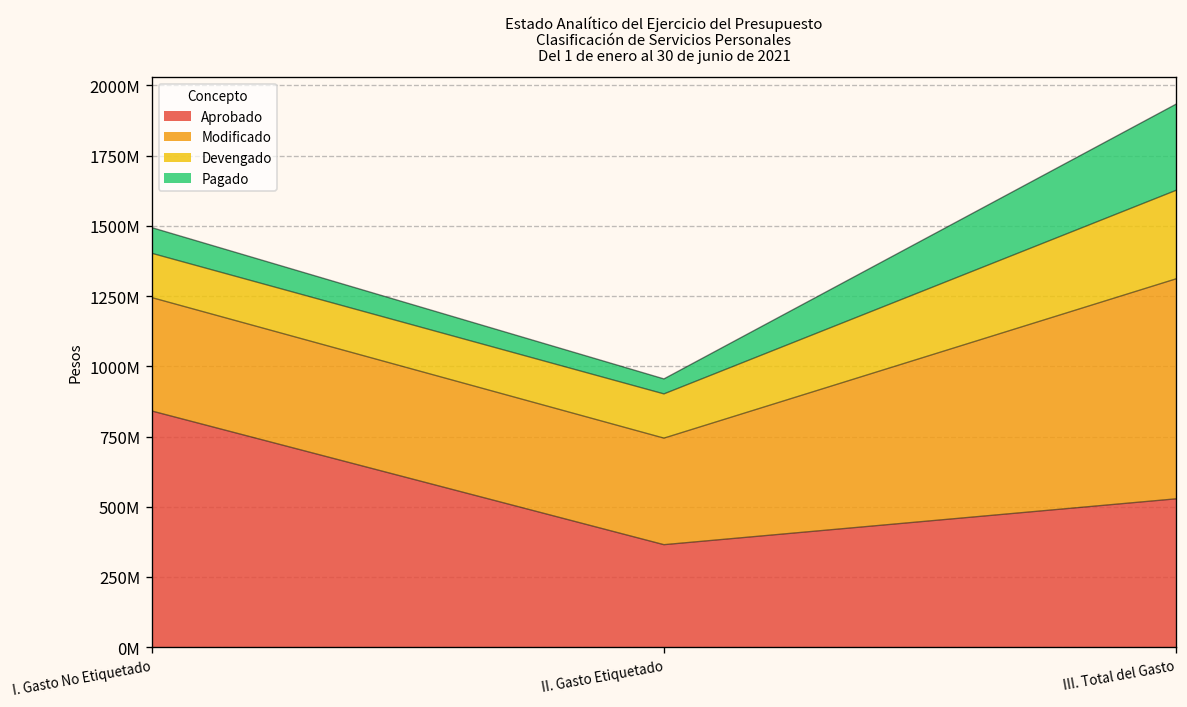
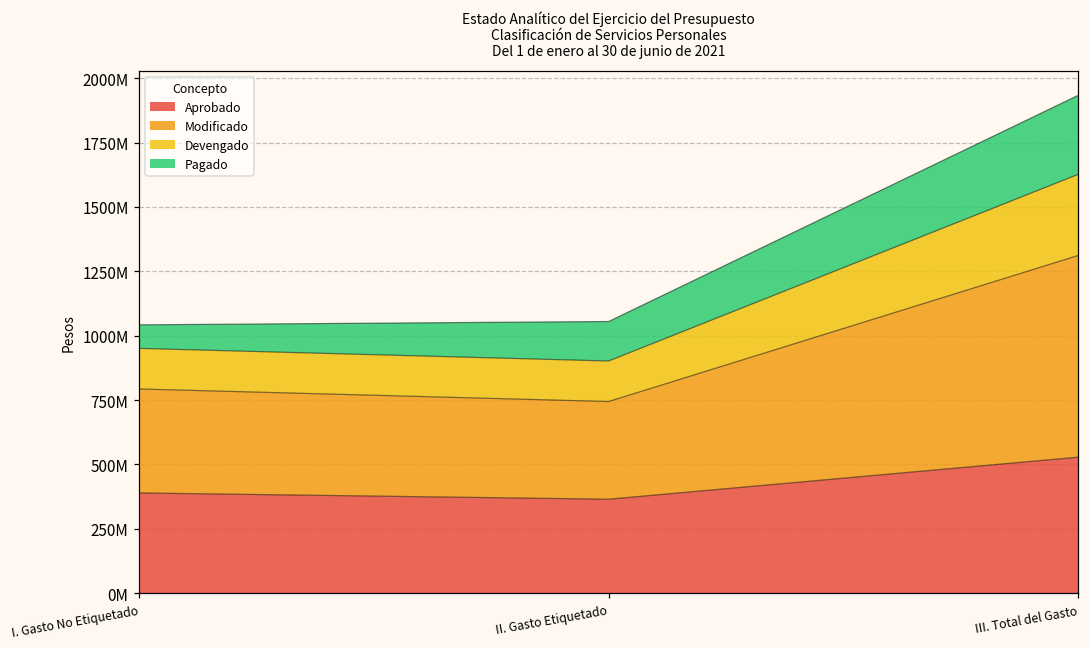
  {
    "Aprobado": {
-     "I. Gasto No Etiquetado": 840000000,
+     "I. Gasto No Etiquetado": 390000000,
      "II. Gasto Etiquetado": 370000000,
      "III. Total del Gasto": 530000000
    },
    "Pagado": {
      "I. Gasto No Etiquetado": 90000000,
-     "II. Gasto Etiquetado": 50000000,
+     "II. Gasto Etiquetado": 150000000,
      "III. Total del Gasto": 310000000
    }
  }
